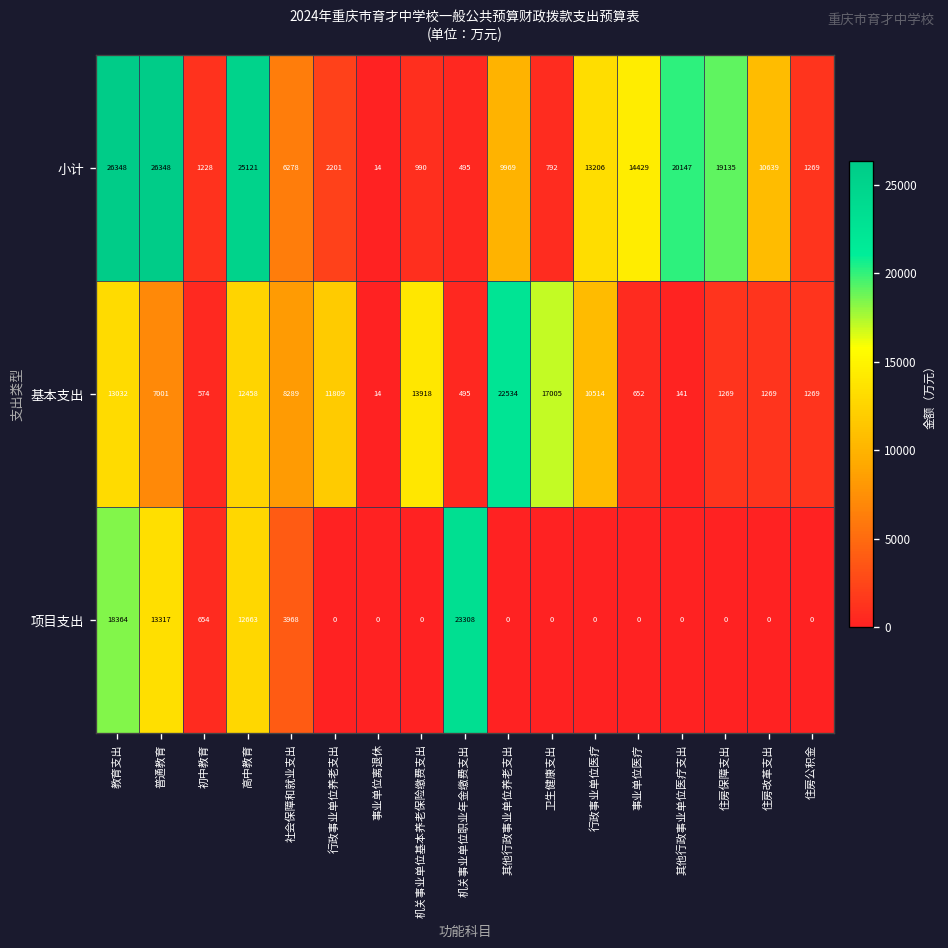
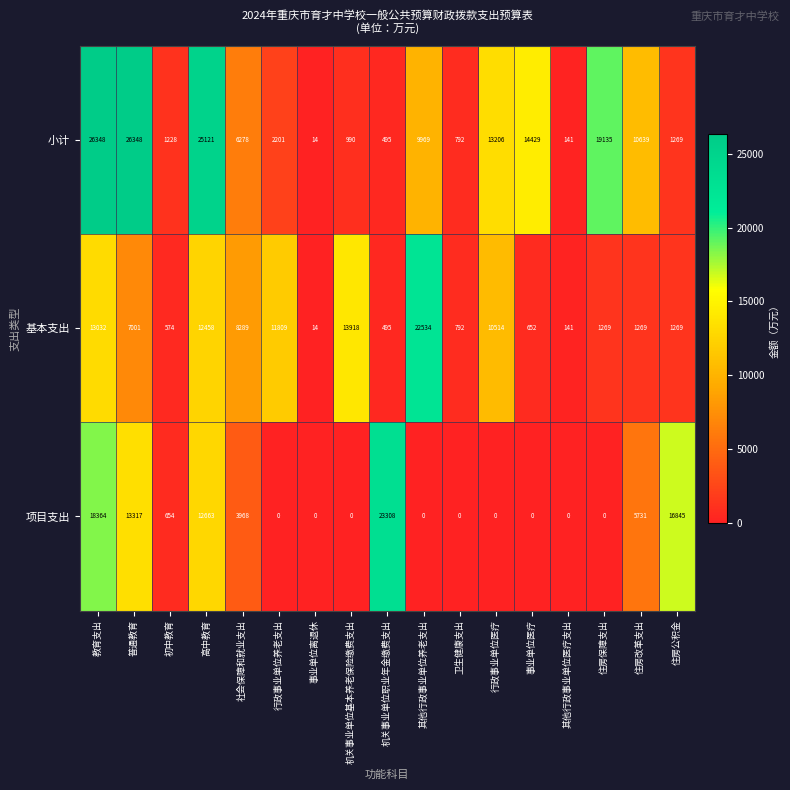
  {
    "小计": {
      "教育支出": 26348,
      "普通教育": 26348,
      "初中教育": 1228,
      "高中教育": 25121,
      "社会保障和就业支出": 6278,
      "行政事业单位养老支出": 2201,
      "事业单位离退休": 14,
      "机关事业单位基本养老保险缴费支出": 990,
      "机关事业单位职业年金缴费支出": 495,
      "其他行政事业单位养老支出": 9969,
      "卫生健康支出": 792,
      "行政事业单位医疗": 13206,
      "事业单位医疗": 14429,
-     "其他行政事业单位医疗支出": 20147,
+     "其他行政事业单位医疗支出": 141,
      "住房保障支出": 19135,
      "住房改革支出": 10639,
      "住房公积金": 1269
    },
    "基本支出": {
      "教育支出": 13032,
      "普通教育": 7001,
      "初中教育": 574,
      "高中教育": 12458,
      "社会保障和就业支出": 8289,
      "行政事业单位养老支出": 11809,
      "事业单位离退休": 14,
      "机关事业单位基本养老保险缴费支出": 13918,
      "机关事业单位职业年金缴费支出": 495,
      "其他行政事业单位养老支出": 22534,
-     "卫生健康支出": 17005,
+     "卫生健康支出": 792,
      "行政事业单位医疗": 10514,
      "事业单位医疗": 652,
      "其他行政事业单位医疗支出": 141,
      "住房保障支出": 1269,
      "住房改革支出": 1269,
      "住房公积金": 1269
    },
    "项目支出": {
      "教育支出": 18364,
      "普通教育": 13317,
      "初中教育": 654,
      "高中教育": 12663,
      "社会保障和就业支出": 3968,
      "行政事业单位养老支出": 0,
      "事业单位离退休": 0,
      "机关事业单位基本养老保险缴费支出": 0,
      "机关事业单位职业年金缴费支出": 23308,
      "其他行政事业单位养老支出": 0,
      "卫生健康支出": 0,
      "行政事业单位医疗": 0,
      "事业单位医疗": 0,
      "其他行政事业单位医疗支出": 0,
      "住房保障支出": 0,
-     "住房改革支出": 0,
-     "住房公积金": 0
+     "住房改革支出": 5731,
+     "住房公积金": 16845
    }
  }
